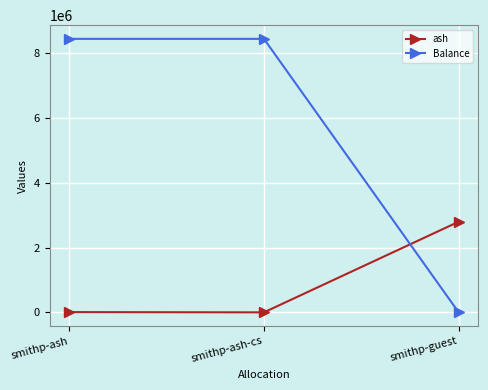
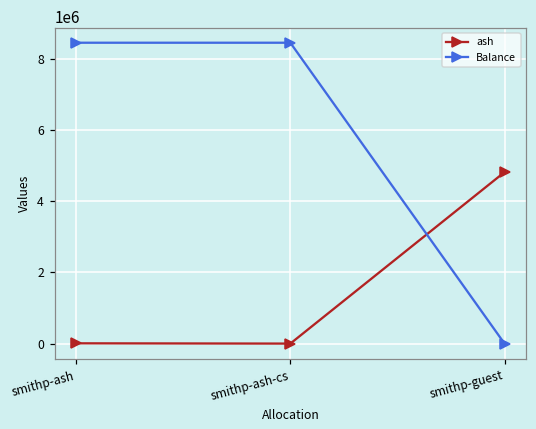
  {
    "ash": {
      "smithp-ash": 0,
      "smithp-ash-cs": 0,
-     "smithp-guest": 2800000
+     "smithp-guest": 4800000
    },
    "Balance": {
      "smithp-ash": 8500000,
      "smithp-ash-cs": 8500000,
      "smithp-guest": 0
    }
  }
